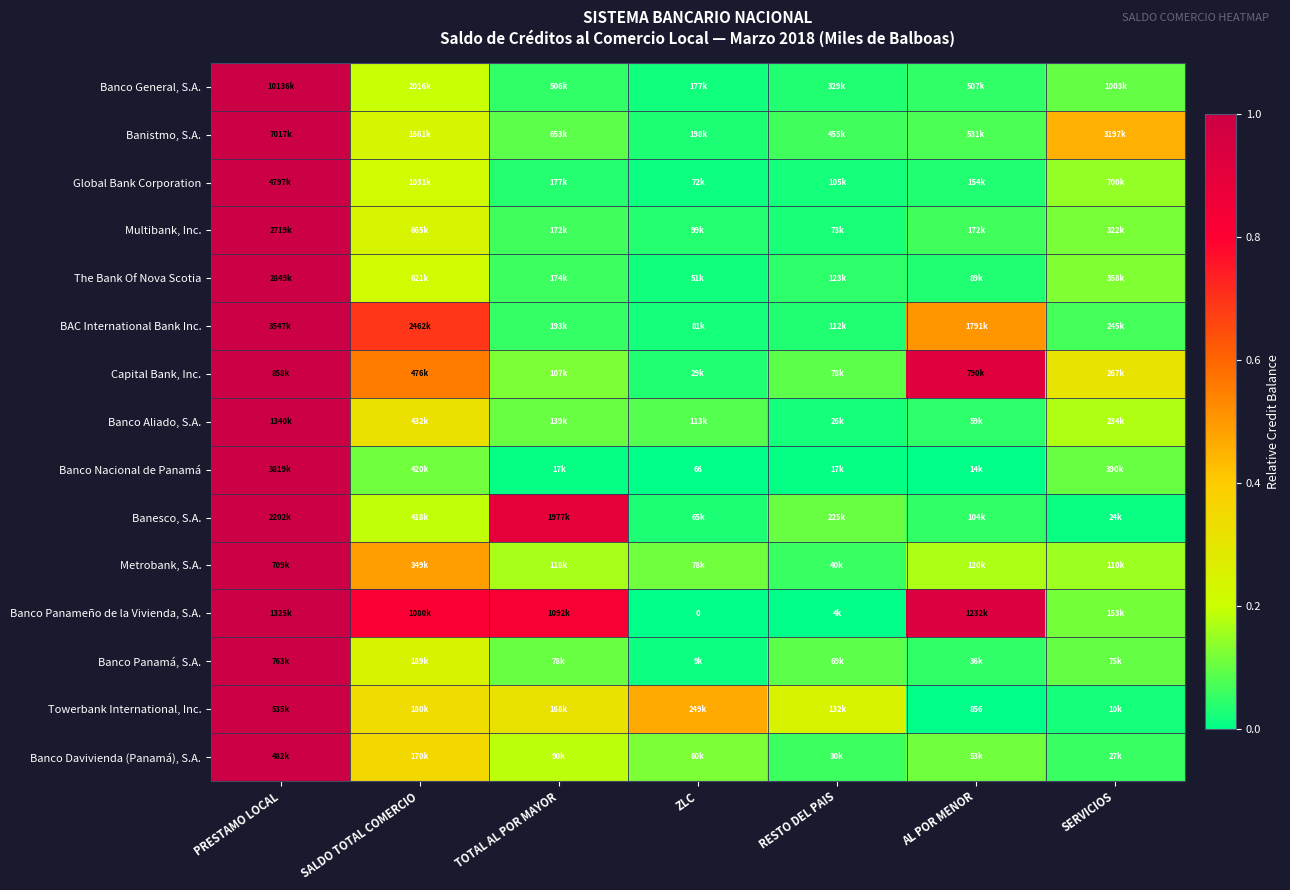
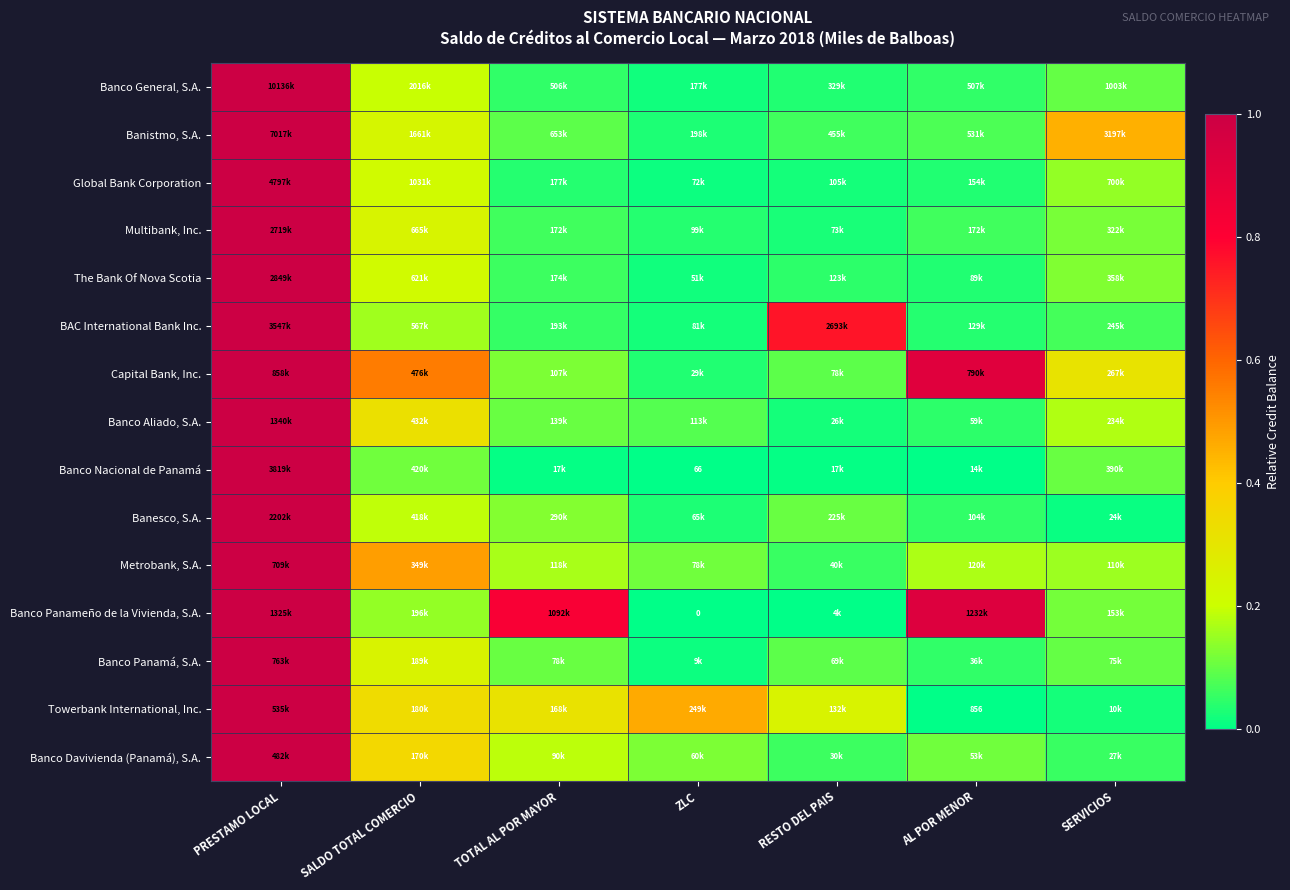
  {
    "Banco General, S.A.": {
      "PRESTAMO LOCAL": "10136k",
      "SALDO TOTAL COMERCIO": "2016k",
      "TOTAL AL POR MAYOR": "506k",
      "ZLC": "177k",
      "RESTO DEL PAIS": "329k",
      "AL POR MENOR": "507k",
      "SERVICIOS": "1003k"
    },
    "Banistmo, S.A.": {
      "PRESTAMO LOCAL": "7017k",
      "SALDO TOTAL COMERCIO": "1661k",
      "TOTAL AL POR MAYOR": "653k",
      "ZLC": "198k",
      "RESTO DEL PAIS": "455k",
      "AL POR MENOR": "531k",
      "SERVICIOS": "3197k"
    },
    "Global Bank Corporation": {
      "PRESTAMO LOCAL": "4797k",
      "SALDO TOTAL COMERCIO": "1031k",
      "TOTAL AL POR MAYOR": "177k",
      "ZLC": "72k",
      "RESTO DEL PAIS": "105k",
      "AL POR MENOR": "154k",
      "SERVICIOS": "700k"
    },
    "Multibank, Inc.": {
      "PRESTAMO LOCAL": "2719k",
      "SALDO TOTAL COMERCIO": "665k",
      "TOTAL AL POR MAYOR": "172k",
      "ZLC": "99k",
      "RESTO DEL PAIS": "73k",
      "AL POR MENOR": "172k",
      "SERVICIOS": "322k"
    },
    "The Bank Of Nova Scotia": {
      "PRESTAMO LOCAL": "2849k",
      "SALDO TOTAL COMERCIO": "621k",
      "TOTAL AL POR MAYOR": "174k",
      "ZLC": "51k",
      "RESTO DEL PAIS": "123k",
      "AL POR MENOR": "89k",
      "SERVICIOS": "358k"
    },
    "BAC International Bank Inc.": {
      "PRESTAMO LOCAL": "3547k",
-     "SALDO TOTAL COMERCIO": "2462k",
+     "SALDO TOTAL COMERCIO": "567k",
      "TOTAL AL POR MAYOR": "193k",
      "ZLC": "81k",
-     "RESTO DEL PAIS": "112k",
-     "AL POR MENOR": "1791k",
+     "RESTO DEL PAIS": "2693k",
+     "AL POR MENOR": "129k",
      "SERVICIOS": "245k"
    },
    "Capital Bank, Inc.": {
      "PRESTAMO LOCAL": "858k",
      "SALDO TOTAL COMERCIO": "476k",
      "TOTAL AL POR MAYOR": "107k",
      "ZLC": "29k",
      "RESTO DEL PAIS": "78k",
      "AL POR MENOR": "790k",
      "SERVICIOS": "267k"
    },
    "Banco Aliado, S.A.": {
      "PRESTAMO LOCAL": "1340k",
      "SALDO TOTAL COMERCIO": "432k",
      "TOTAL AL POR MAYOR": "139k",
      "ZLC": "113k",
      "RESTO DEL PAIS": "26k",
      "AL POR MENOR": "59k",
      "SERVICIOS": "234k"
    },
    "Banco Nacional de Panamá": {
      "PRESTAMO LOCAL": "3819k",
      "SALDO TOTAL COMERCIO": "420k",
      "TOTAL AL POR MAYOR": "17k",
      "ZLC": "66",
      "RESTO DEL PAIS": "17k",
      "AL POR MENOR": "14k",
      "SERVICIOS": "390k"
    },
    "Banesco, S.A.": {
      "PRESTAMO LOCAL": "2202k",
      "SALDO TOTAL COMERCIO": "418k",
-     "TOTAL AL POR MAYOR": "1977k",
+     "TOTAL AL POR MAYOR": "290k",
      "ZLC": "65k",
      "RESTO DEL PAIS": "225k",
      "AL POR MENOR": "104k",
      "SERVICIOS": "24k"
    },
    "Metrobank, S.A.": {
      "PRESTAMO LOCAL": "709k",
      "SALDO TOTAL COMERCIO": "349k",
      "TOTAL AL POR MAYOR": "118k",
      "ZLC": "78k",
      "RESTO DEL PAIS": "40k",
      "AL POR MENOR": "120k",
      "SERVICIOS": "110k"
    },
    "Banco Panameño de la Vivienda, S.A.": {
      "PRESTAMO LOCAL": "1325k",
-     "SALDO TOTAL COMERCIO": "1080k",
+     "SALDO TOTAL COMERCIO": "196k",
      "TOTAL AL POR MAYOR": "1092k",
      "ZLC": "0",
      "RESTO DEL PAIS": "4k",
      "AL POR MENOR": "1232k",
      "SERVICIOS": "153k"
    },
    "Banco Panamá, S.A.": {
      "PRESTAMO LOCAL": "763k",
      "SALDO TOTAL COMERCIO": "189k",
      "TOTAL AL POR MAYOR": "78k",
      "ZLC": "9k",
      "RESTO DEL PAIS": "69k",
      "AL POR MENOR": "36k",
      "SERVICIOS": "75k"
    },
    "Towerbank International, Inc.": {
      "PRESTAMO LOCAL": "535k",
      "SALDO TOTAL COMERCIO": "180k",
      "TOTAL AL POR MAYOR": "168k",
      "ZLC": "249k",
      "RESTO DEL PAIS": "132k",
      "AL POR MENOR": "856",
      "SERVICIOS": "10k"
    },
    "Banco Davivienda (Panamá), S.A.": {
      "PRESTAMO LOCAL": "482k",
      "SALDO TOTAL COMERCIO": "170k",
      "TOTAL AL POR MAYOR": "90k",
      "ZLC": "60k",
      "RESTO DEL PAIS": "30k",
      "AL POR MENOR": "53k",
      "SERVICIOS": "27k"
    }
  }
